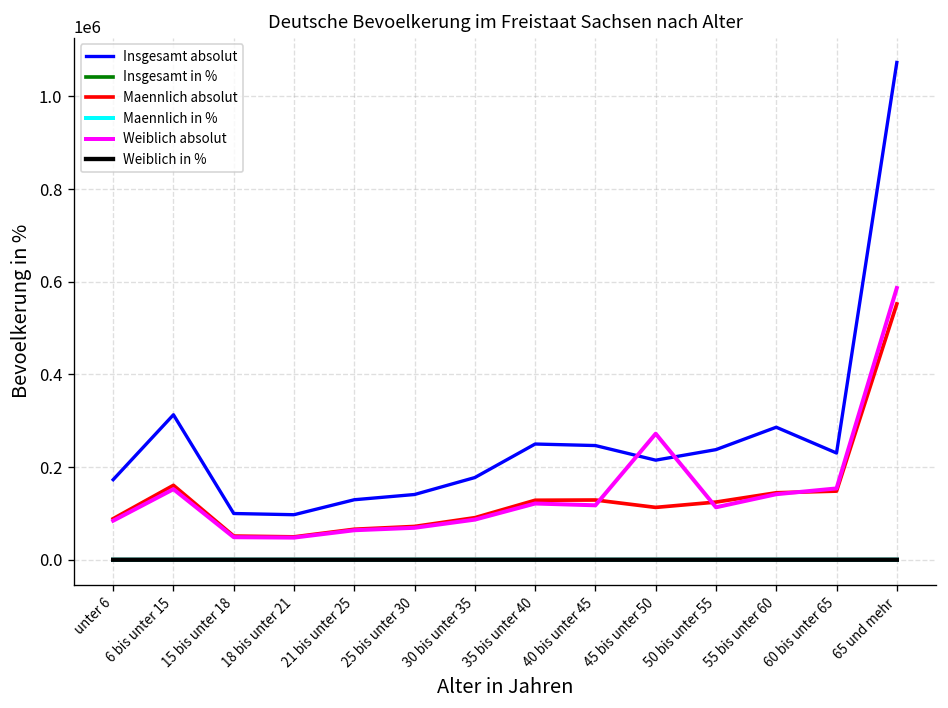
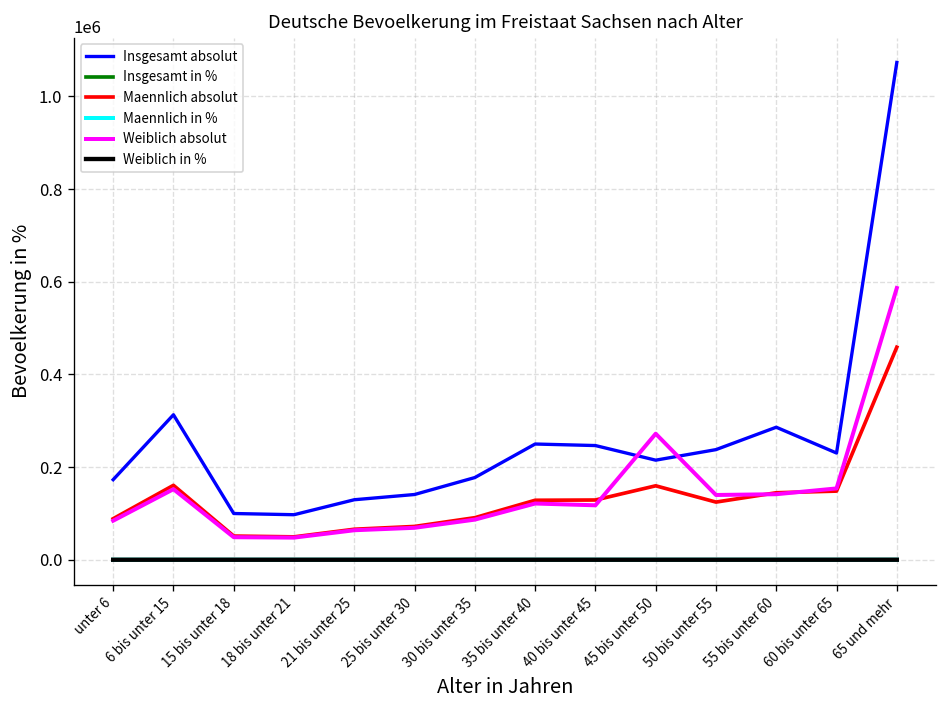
  {
    "Insgesamt absolut": {
      "unter 6": 170000,
      "6 bis unter 15": 310000,
      "15 bis unter 18": 100000,
      "18 bis unter 21": 100000,
      "21 bis unter 25": 130000,
      "25 bis unter 30": 140000,
      "30 bis unter 35": 180000,
      "35 bis unter 40": 250000,
      "40 bis unter 45": 250000,
      "45 bis unter 50": 210000,
      "50 bis unter 55": 240000,
      "55 bis unter 60": 290000,
      "60 bis unter 65": 230000,
      "65 und mehr": 1070000
    },
    "Weiblich in %": {
      "unter 6": 0,
      "6 bis unter 15": 0,
      "15 bis unter 18": 0,
      "18 bis unter 21": 0,
      "21 bis unter 25": 0,
      "25 bis unter 30": 0,
      "30 bis unter 35": 0,
      "35 bis unter 40": 0,
      "40 bis unter 45": 0,
      "45 bis unter 50": 0,
      "50 bis unter 55": 0,
      "55 bis unter 60": 0,
      "60 bis unter 65": 0,
      "65 und mehr": 0
    },
    "Maennlich absolut": {
      "6 bis unter 15": 160000,
      "35 bis unter 40": 130000,
      "40 bis unter 45": 130000,
-     "45 bis unter 50": 110000,
+     "45 bis unter 50": 160000,
      "50 bis unter 55": 120000,
-     "65 und mehr": 550000
+     "65 und mehr": 460000
    },
    "Weiblich absolut": {
      "6 bis unter 15": 150000,
      "35 bis unter 40": 120000,
      "40 bis unter 45": 120000,
      "45 bis unter 50": 270000,
-     "50 bis unter 55": 110000,
+     "50 bis unter 55": 140000,
      "65 und mehr": 590000
    }
  }
